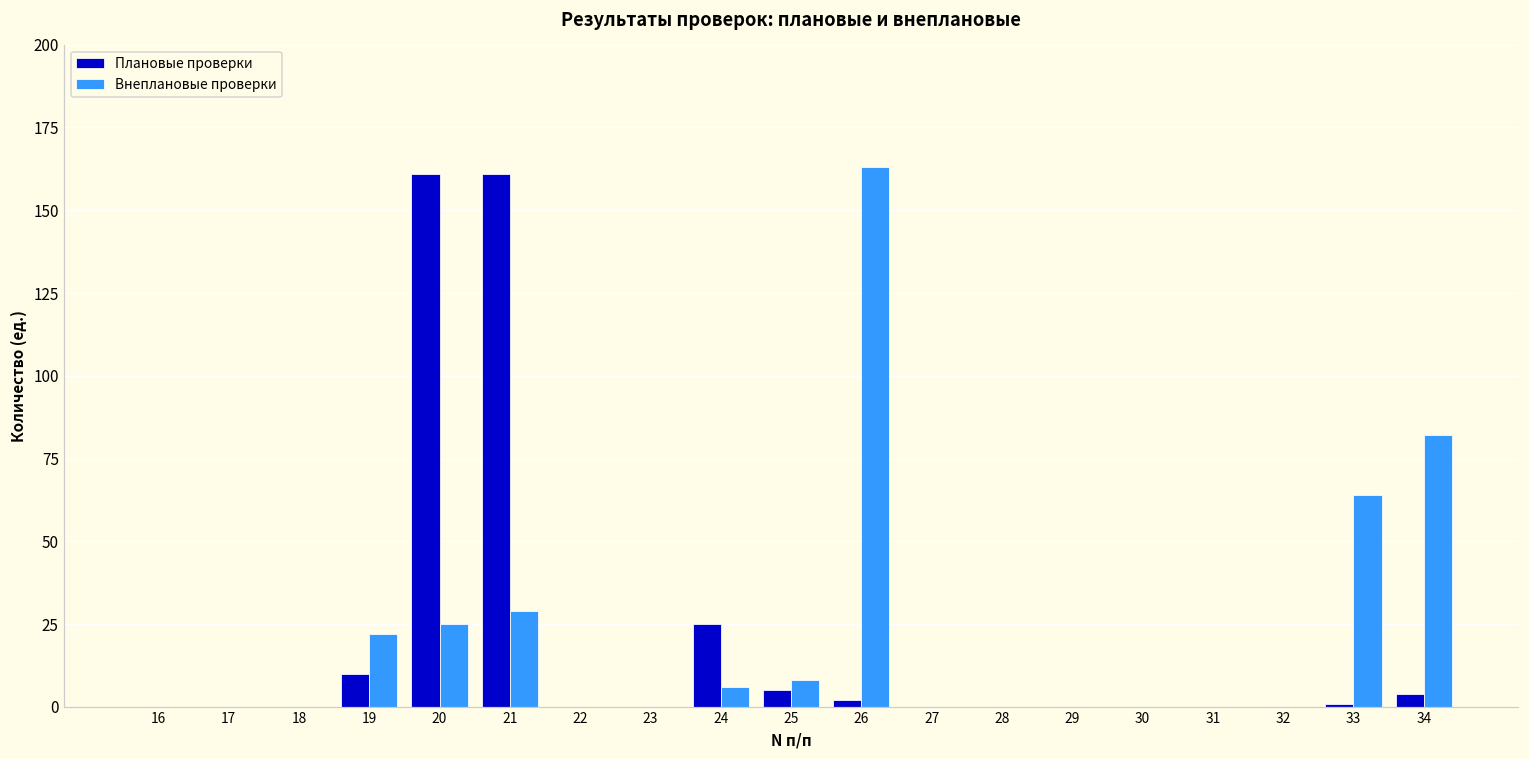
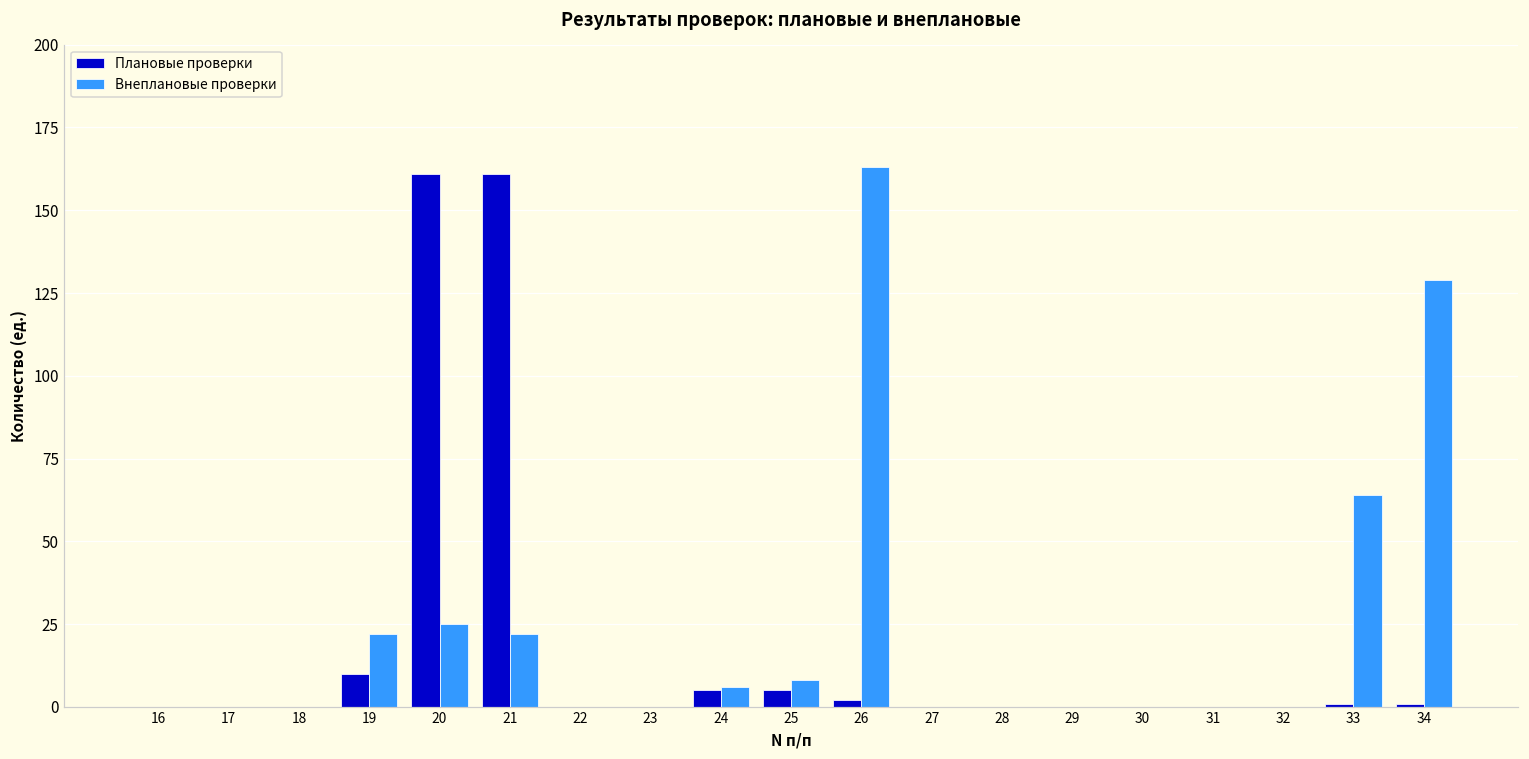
  {
    "Плановые проверки": {
      "16": 0,
      "17": 0,
      "18": 0,
      "19": 10,
      "20": 161,
      "21": 161,
      "22": 0,
      "23": 0,
-     "24": 25,
+     "24": 5,
      "25": 5,
      "26": 2,
      "27": 0,
      "28": 0,
      "29": 0,
      "30": 0,
      "31": 0,
      "32": 0,
      "33": 1,
-     "34": 4
+     "34": 1
    },
    "Внеплановые проверки": {
      "16": 0,
      "17": 0,
      "18": 0,
      "19": 22,
      "20": 25,
-     "21": 29,
+     "21": 22,
      "22": 0,
      "23": 0,
      "24": 6,
      "25": 8,
      "26": 163,
      "27": 0,
      "28": 0,
      "29": 0,
      "30": 0,
      "31": 0,
      "32": 0,
      "33": 64,
-     "34": 82
+     "34": 129
    }
  }
